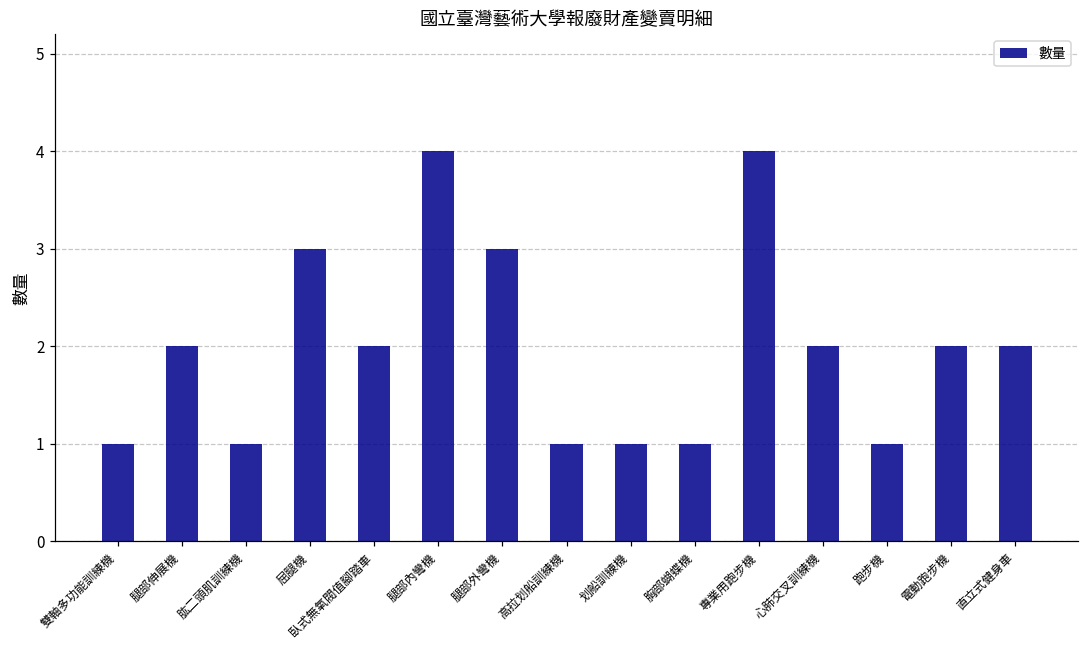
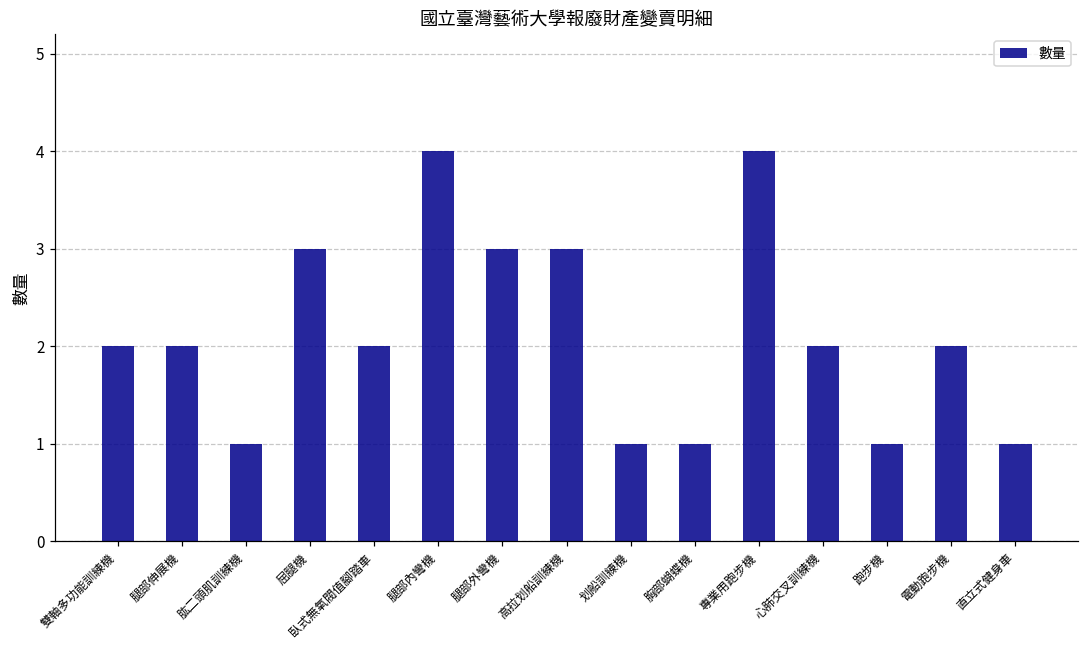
  {
-   "雙軸多功能訓練機": 1,
+   "雙軸多功能訓練機": 2,
    "腿部伸展機": 2,
    "肱二頭肌訓練機": 1,
    "屈腿機": 3,
    "臥式無氧閥值腳踏車": 2,
    "腿部內彎機": 4,
    "腿部外彎機": 3,
-   "高拉划船訓練機": 1,
+   "高拉划船訓練機": 3,
    "划船訓練機": 1,
    "胸部蝴蝶機": 1,
    "專業用跑步機": 4,
    "心肺交叉訓練機": 2,
    "跑步機": 1,
    "電動跑步機": 2,
-   "直立式健身車": 2
+   "直立式健身車": 1
  }
